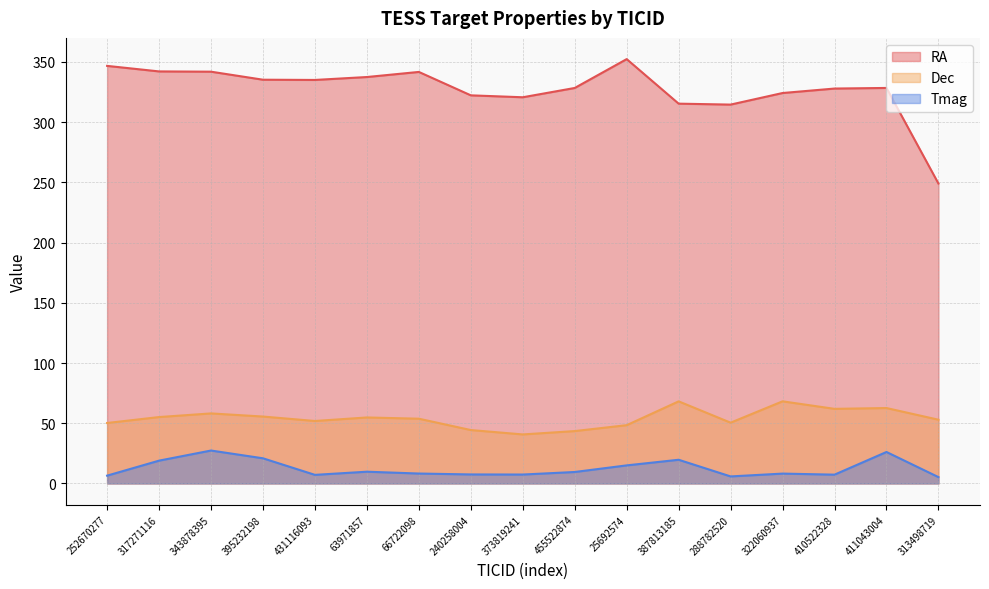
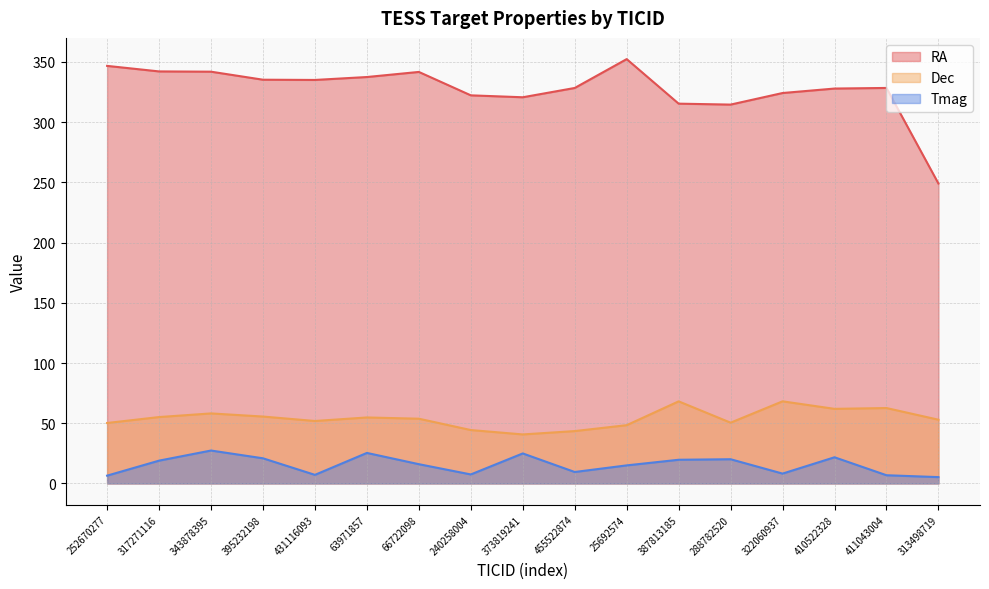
  {
    "Tmag": {
      "252670277": 6,
      "317271116": 19,
      "343878395": 27,
      "395232198": 21,
      "431116093": 7,
-     "63971857": 10,
-     "66722098": 8,
+     "63971857": 25,
+     "66722098": 16,
      "240258004": 7,
-     "373819241": 7,
+     "373819241": 25,
      "455522874": 10,
      "25692574": 15,
      "387813185": 20,
-     "288782520": 6,
+     "288782520": 20,
      "322060937": 8,
-     "410522328": 7,
-     "411043004": 26,
+     "410522328": 22,
+     "411043004": 7,
      "313498719": 5
    }
  }
